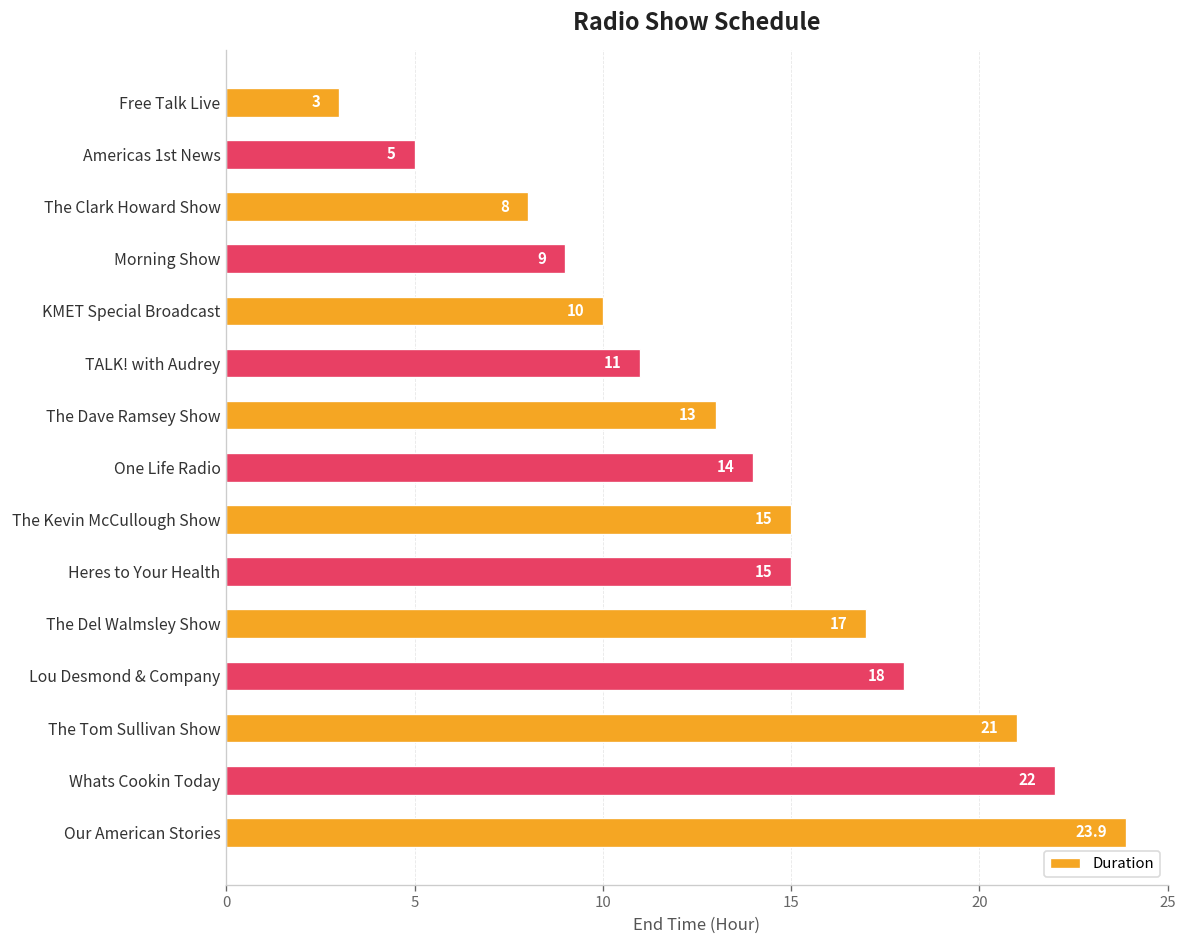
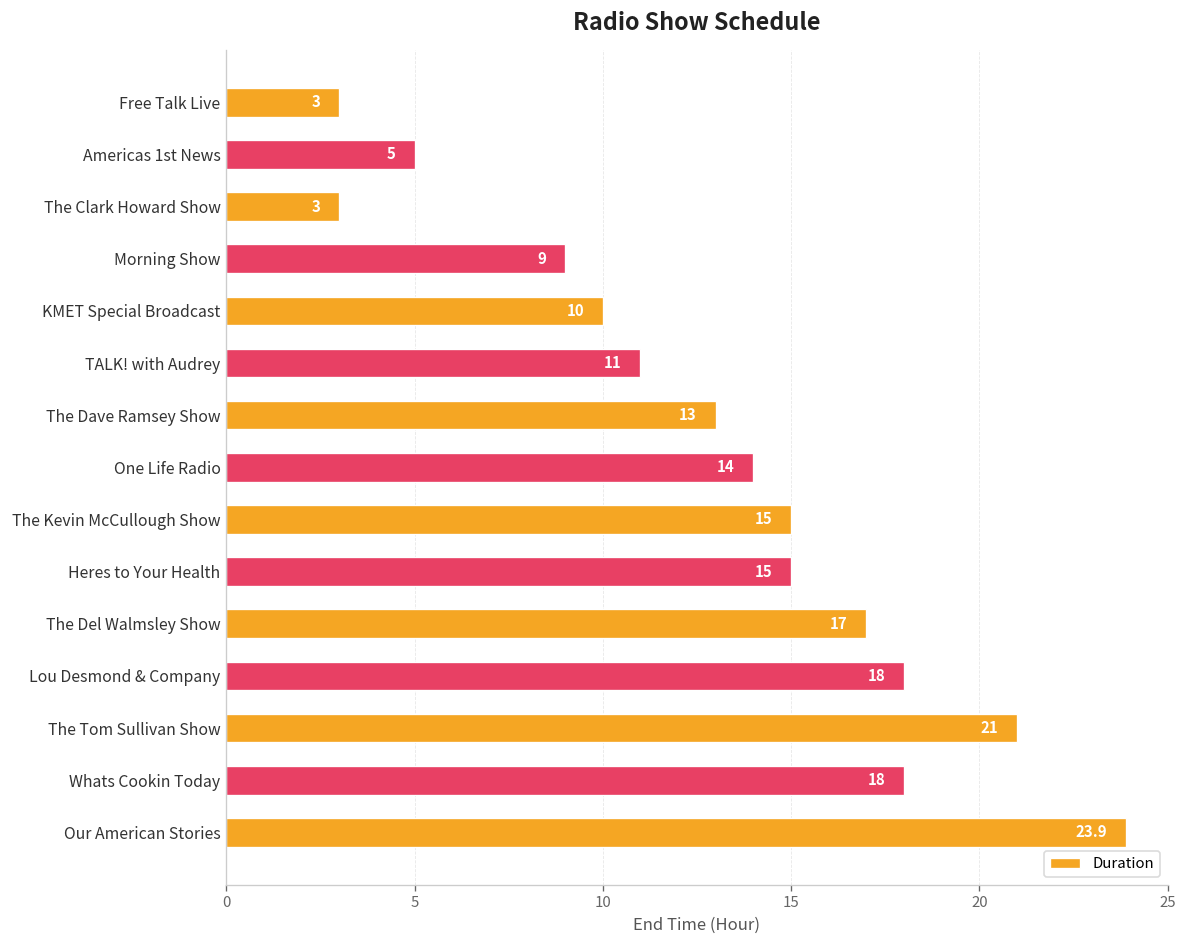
  {
    "Free Talk Live": 3,
    "Americas 1st News": 5,
-   "The Clark Howard Show": 8,
+   "The Clark Howard Show": 3,
    "Morning Show": 9,
    "KMET Special Broadcast": 10,
    "TALK! with Audrey": 11,
    "The Dave Ramsey Show": 13,
    "One Life Radio": 14,
    "The Kevin McCullough Show": 15,
    "Heres to Your Health": 15,
    "The Del Walmsley Show": 17,
    "Lou Desmond & Company": 18,
    "The Tom Sullivan Show": 21,
-   "Whats Cookin Today": 22,
+   "Whats Cookin Today": 18,
    "Our American Stories": 23.9
  }
